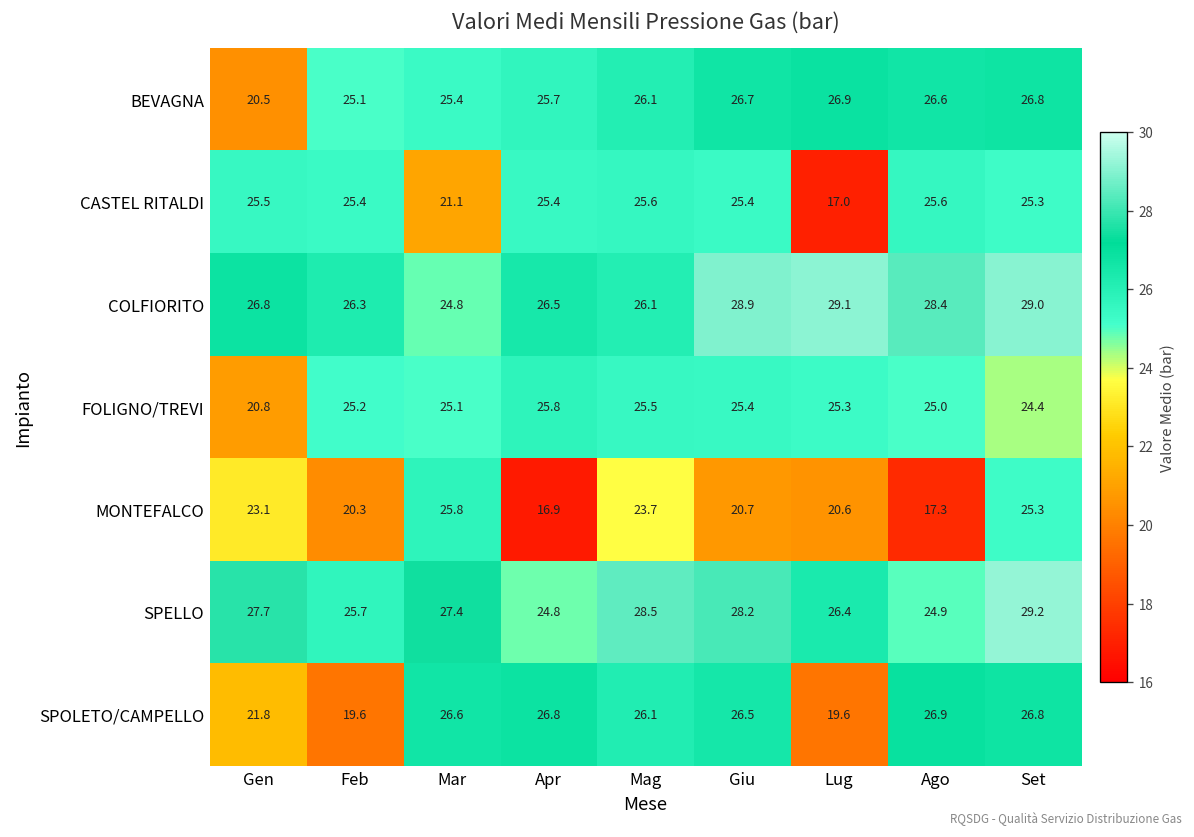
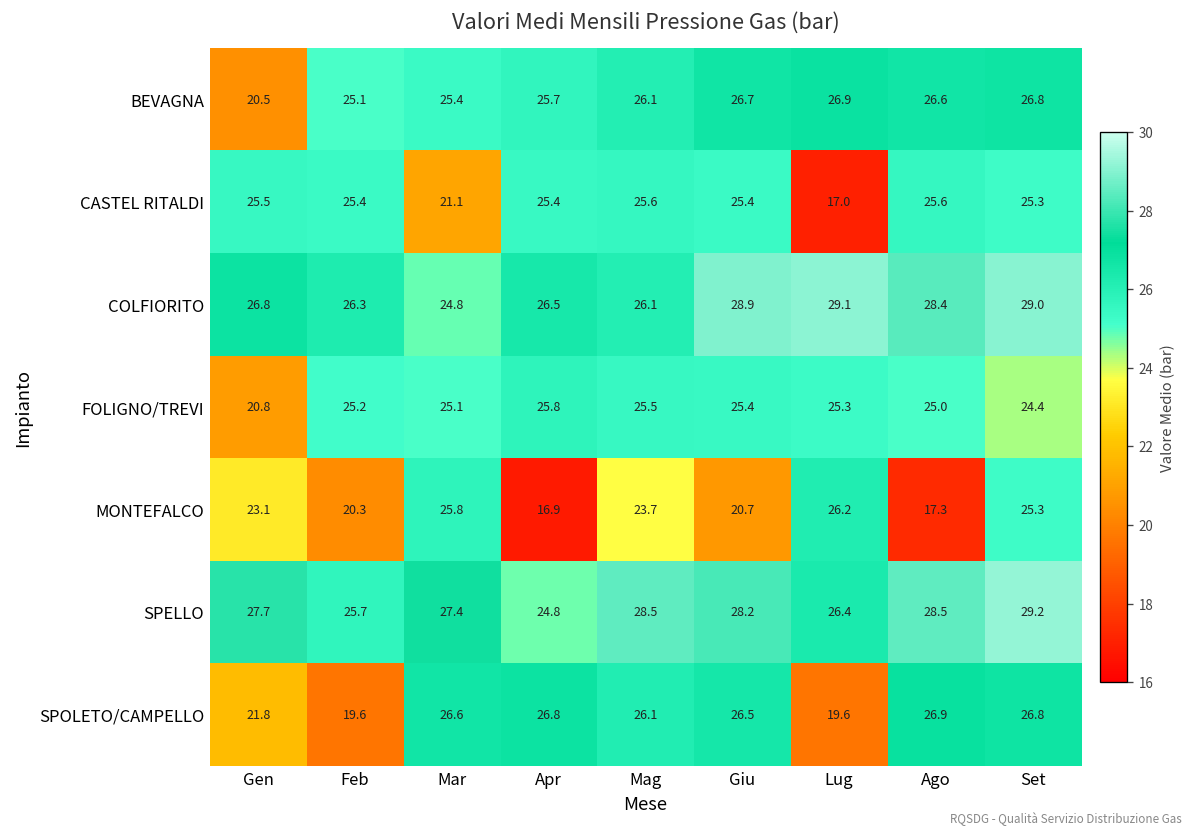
  {
    "BEVAGNA": {
      "Gen": 20.5,
      "Feb": 25.1,
      "Mar": 25.4,
      "Apr": 25.7,
      "Mag": 26.1,
      "Giu": 26.7,
      "Lug": 26.9,
      "Ago": 26.6,
      "Set": 26.8
    },
    "CASTEL RITALDI": {
      "Gen": 25.5,
      "Feb": 25.4,
      "Mar": 21.1,
      "Apr": 25.4,
      "Mag": 25.6,
      "Giu": 25.4,
      "Lug": 17.0,
      "Ago": 25.6,
      "Set": 25.3
    },
    "COLFIORITO": {
      "Gen": 26.8,
      "Feb": 26.3,
      "Mar": 24.8,
      "Apr": 26.5,
      "Mag": 26.1,
      "Giu": 28.9,
      "Lug": 29.1,
      "Ago": 28.4,
      "Set": 29.0
    },
    "FOLIGNO/TREVI": {
      "Gen": 20.8,
      "Feb": 25.2,
      "Mar": 25.1,
      "Apr": 25.8,
      "Mag": 25.5,
      "Giu": 25.4,
      "Lug": 25.3,
      "Ago": 25.0,
      "Set": 24.4
    },
    "MONTEFALCO": {
      "Gen": 23.1,
      "Feb": 20.3,
      "Mar": 25.8,
      "Apr": 16.9,
      "Mag": 23.7,
      "Giu": 20.7,
-     "Lug": 20.6,
+     "Lug": 26.2,
      "Ago": 17.3,
      "Set": 25.3
    },
    "SPELLO": {
      "Gen": 27.7,
      "Feb": 25.7,
      "Mar": 27.4,
      "Apr": 24.8,
      "Mag": 28.5,
      "Giu": 28.2,
      "Lug": 26.4,
-     "Ago": 24.9,
+     "Ago": 28.5,
      "Set": 29.2
    },
    "SPOLETO/CAMPELLO": {
      "Gen": 21.8,
      "Feb": 19.6,
      "Mar": 26.6,
      "Apr": 26.8,
      "Mag": 26.1,
      "Giu": 26.5,
      "Lug": 19.6,
      "Ago": 26.9,
      "Set": 26.8
    }
  }
